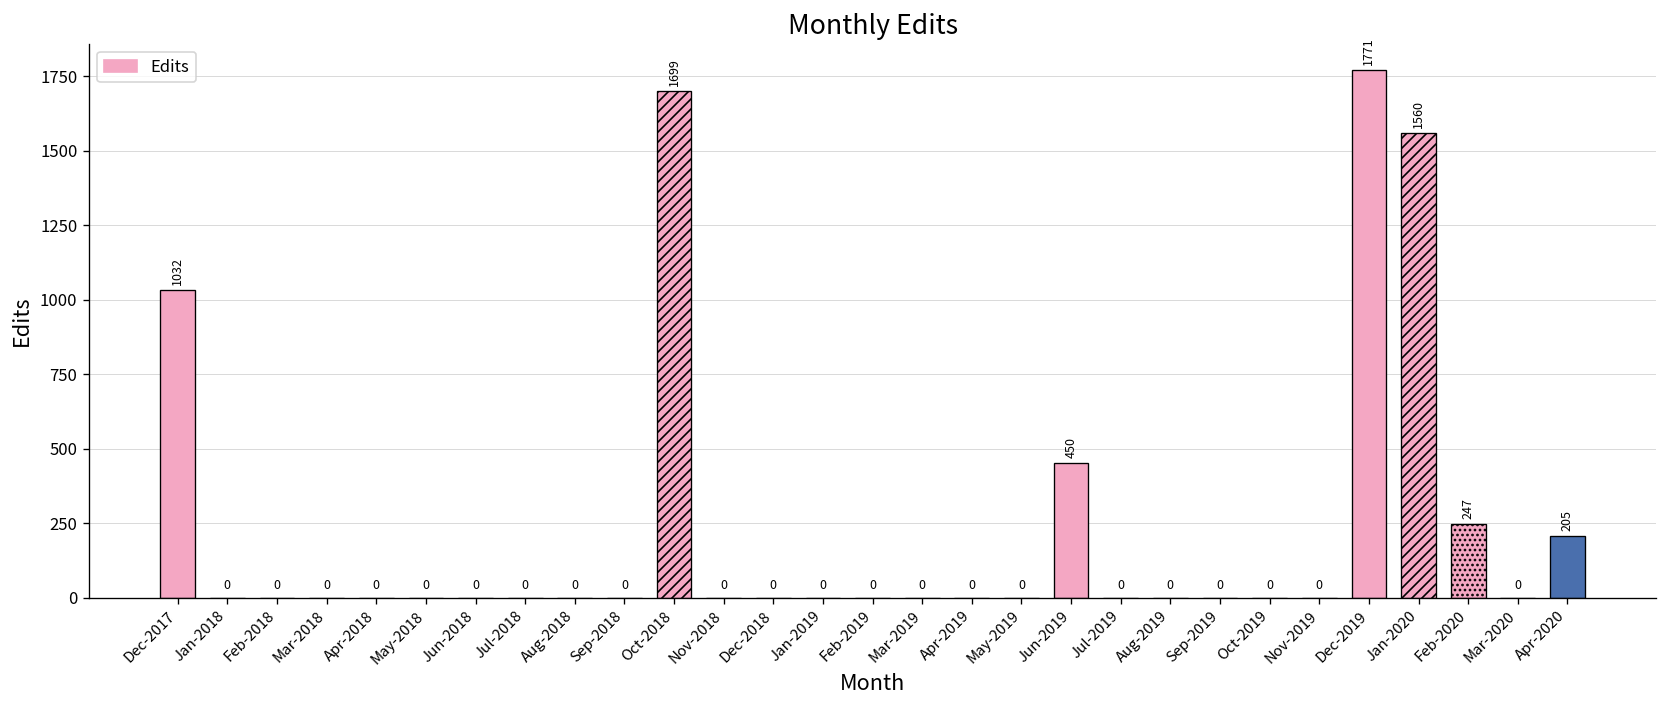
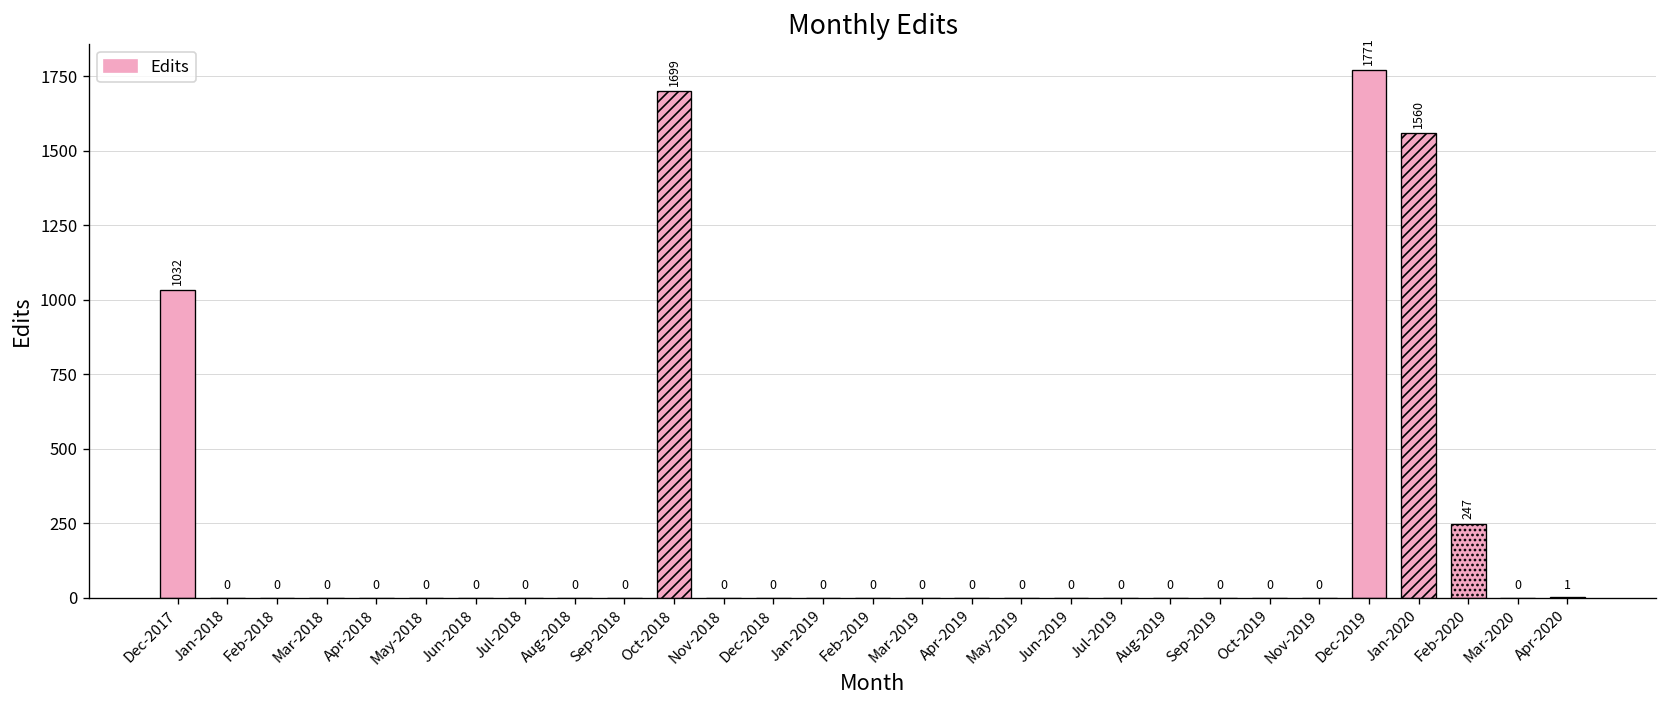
  {
    "Dec-2017": 1032,
    "Jan-2018": 0,
    "Feb-2018": 0,
    "Mar-2018": 0,
    "Apr-2018": 0,
    "May-2018": 0,
    "Jun-2018": 0,
    "Jul-2018": 0,
    "Aug-2018": 0,
    "Sep-2018": 0,
    "Oct-2018": 1699,
    "Nov-2018": 0,
    "Dec-2018": 0,
    "Jan-2019": 0,
    "Feb-2019": 0,
    "Mar-2019": 0,
    "Apr-2019": 0,
    "May-2019": 0,
-   "Jun-2019": 450,
+   "Jun-2019": 0,
    "Jul-2019": 0,
    "Aug-2019": 0,
    "Sep-2019": 0,
    "Oct-2019": 0,
    "Nov-2019": 0,
    "Dec-2019": 1771,
    "Jan-2020": 1560,
    "Feb-2020": 247,
    "Mar-2020": 0,
-   "Apr-2020": 205
+   "Apr-2020": 1
  }
